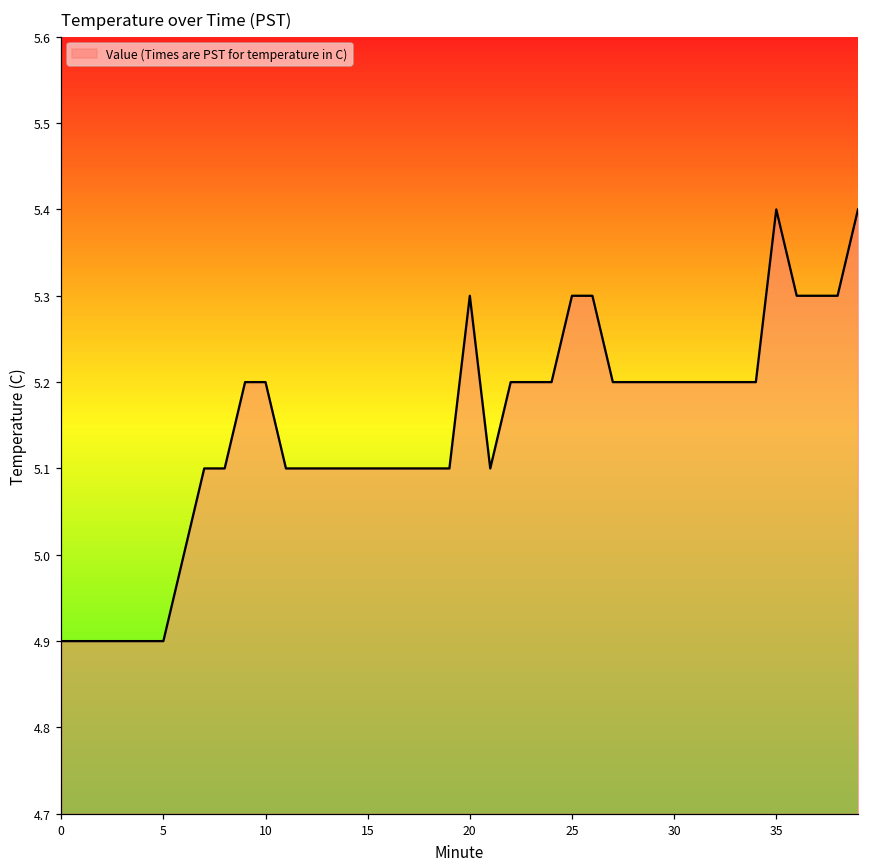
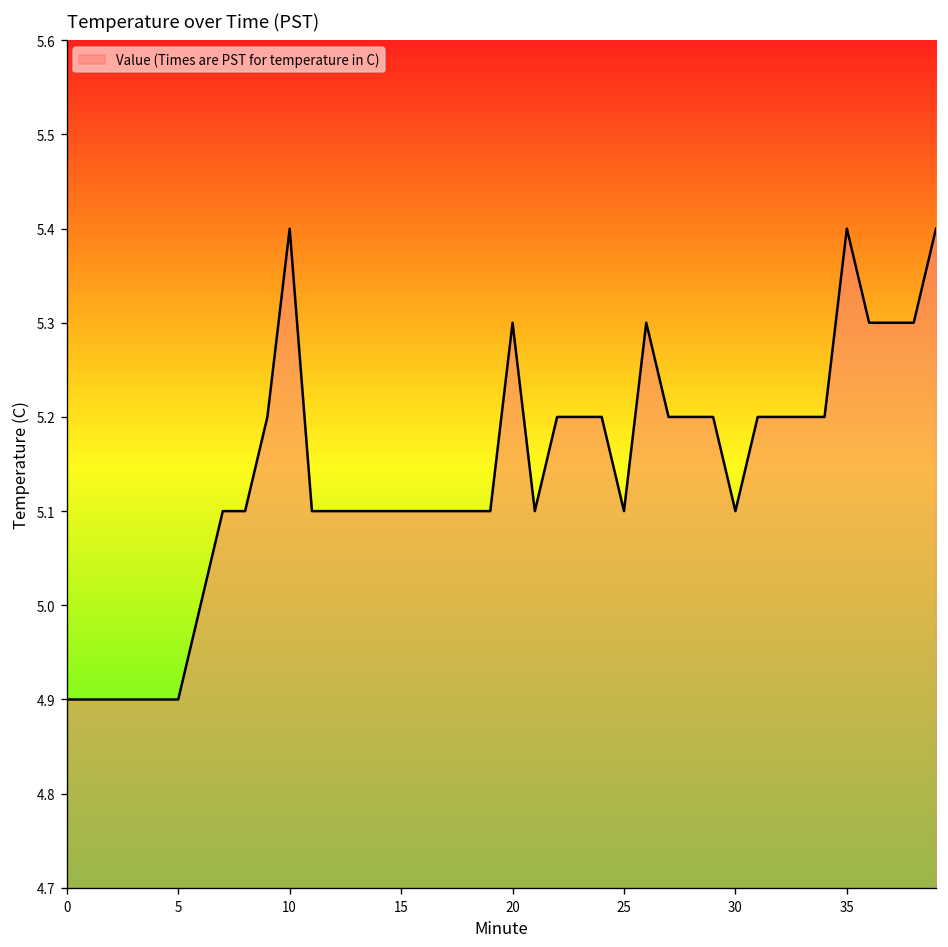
  {
    "0": 4.9,
    "5": 4.9,
-   "10": 5.2,
+   "10": 5.4,
    "15": 5.1,
    "20": 5.3,
-   "25": 5.3,
-   "30": 5.2,
+   "25": 5.1,
+   "30": 5.1,
    "35": 5.4
  }
